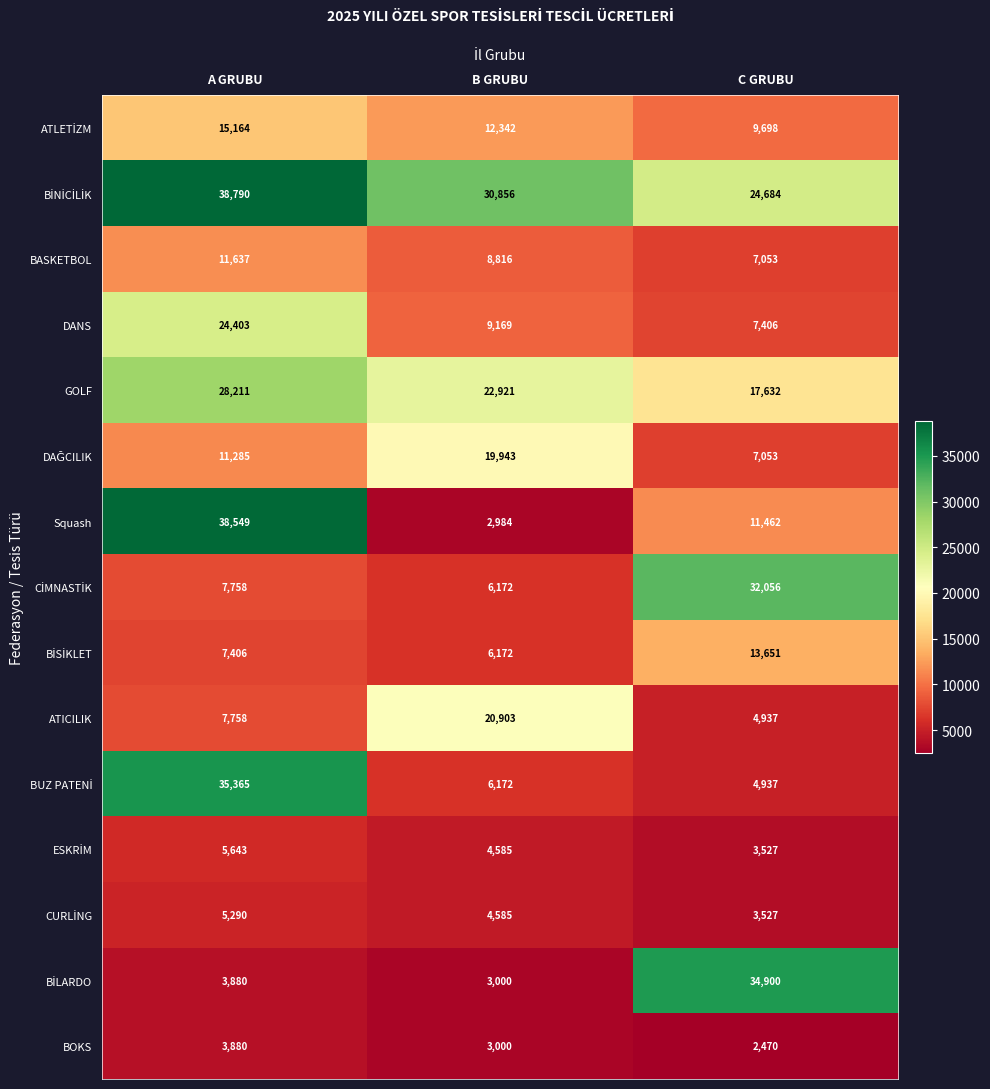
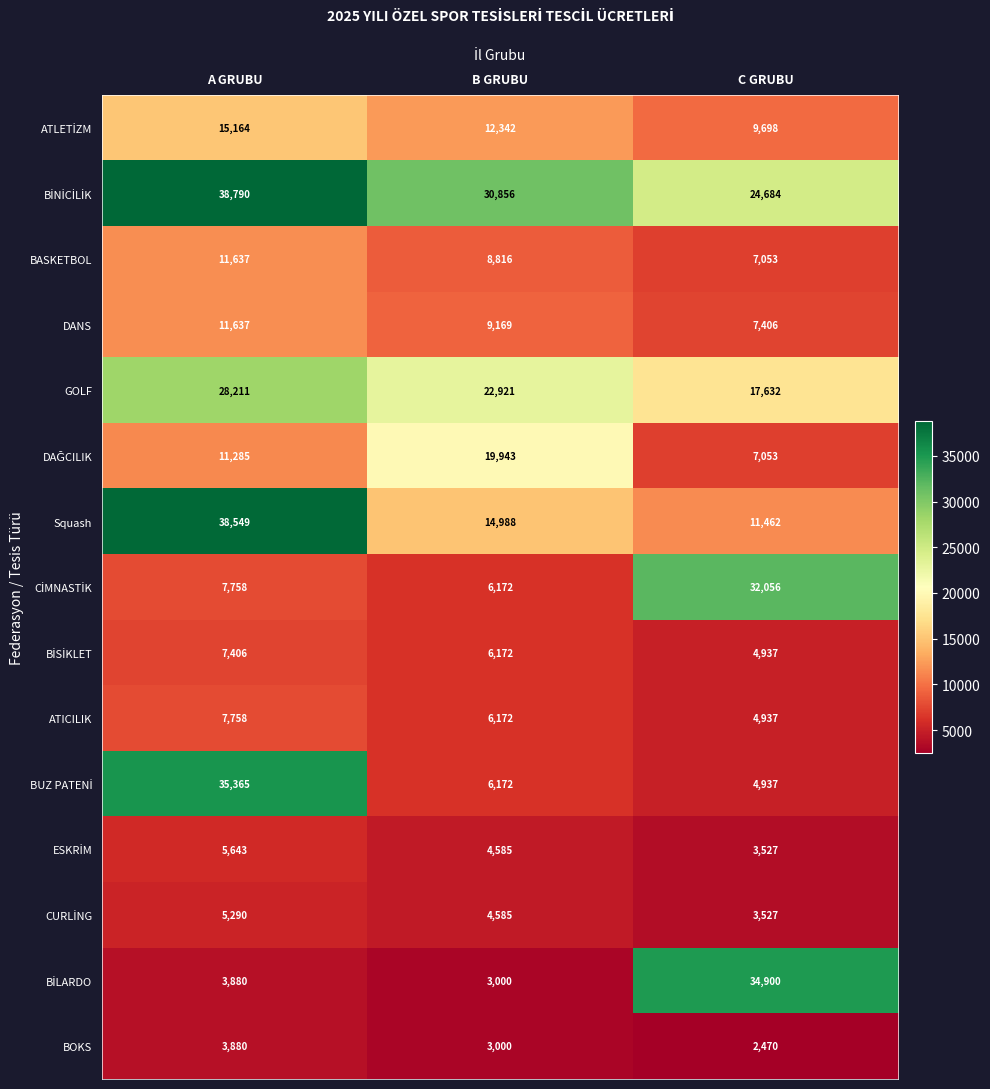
  {
    "ATLETİZM": {
      "A GRUBU": "15,164",
      "B GRUBU": "12,342",
      "C GRUBU": "9,698"
    },
    "BİNİCİLİK": {
      "A GRUBU": "38,790",
      "B GRUBU": "30,856",
      "C GRUBU": "24,684"
    },
    "BASKETBOL": {
      "A GRUBU": "11,637",
      "B GRUBU": "8,816",
      "C GRUBU": "7,053"
    },
    "DANS": {
-     "A GRUBU": "24,403",
+     "A GRUBU": "11,637",
      "B GRUBU": "9,169",
      "C GRUBU": "7,406"
    },
    "GOLF": {
      "A GRUBU": "28,211",
      "B GRUBU": "22,921",
      "C GRUBU": "17,632"
    },
    "DAĞCILIK": {
      "A GRUBU": "11,285",
      "B GRUBU": "19,943",
      "C GRUBU": "7,053"
    },
    "Squash": {
      "A GRUBU": "38,549",
-     "B GRUBU": "2,984",
+     "B GRUBU": "14,988",
      "C GRUBU": "11,462"
    },
    "CİMNASTİK": {
      "A GRUBU": "7,758",
      "B GRUBU": "6,172",
      "C GRUBU": "32,056"
    },
    "BİSİKLET": {
      "A GRUBU": "7,406",
      "B GRUBU": "6,172",
-     "C GRUBU": "13,651"
+     "C GRUBU": "4,937"
    },
    "ATICILIK": {
      "A GRUBU": "7,758",
-     "B GRUBU": "20,903",
+     "B GRUBU": "6,172",
      "C GRUBU": "4,937"
    },
    "BUZ PATENİ": {
      "A GRUBU": "35,365",
      "B GRUBU": "6,172",
      "C GRUBU": "4,937"
    },
    "ESKRİM": {
      "A GRUBU": "5,643",
      "B GRUBU": "4,585",
      "C GRUBU": "3,527"
    },
    "CURLİNG": {
      "A GRUBU": "5,290",
      "B GRUBU": "4,585",
      "C GRUBU": "3,527"
    },
    "BİLARDO": {
      "A GRUBU": "3,880",
      "B GRUBU": "3,000",
      "C GRUBU": "34,900"
    },
    "BOKS": {
      "A GRUBU": "3,880",
      "B GRUBU": "3,000",
      "C GRUBU": "2,470"
    }
  }
